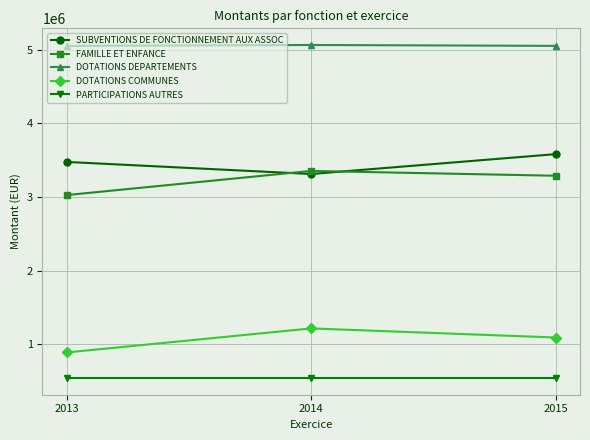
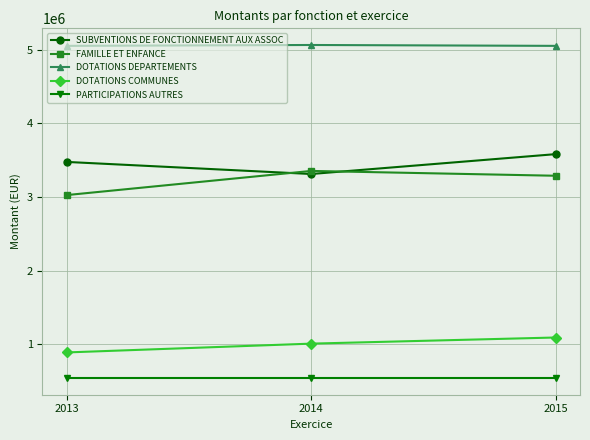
  {
    "DOTATIONS COMMUNES": {
      "2013": 900000,
-     "2014": 1200000,
+     "2014": 1000000,
      "2015": 1100000
    }
  }
